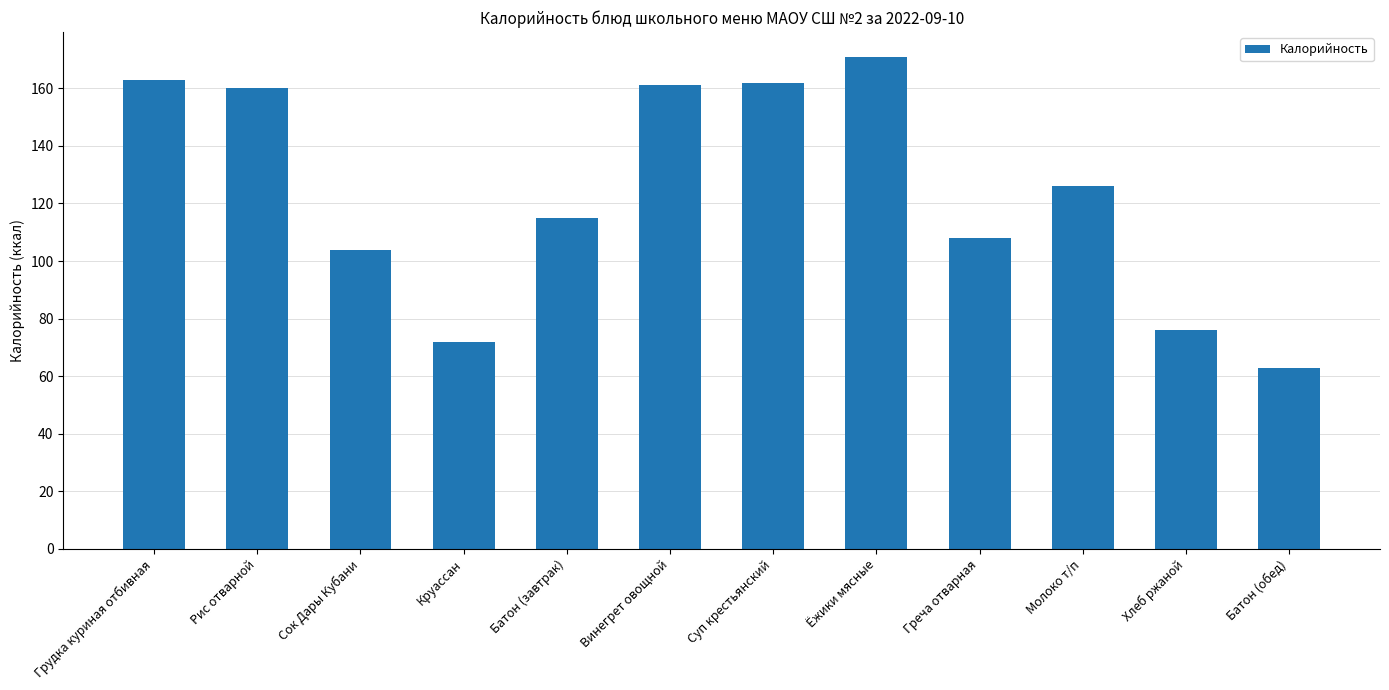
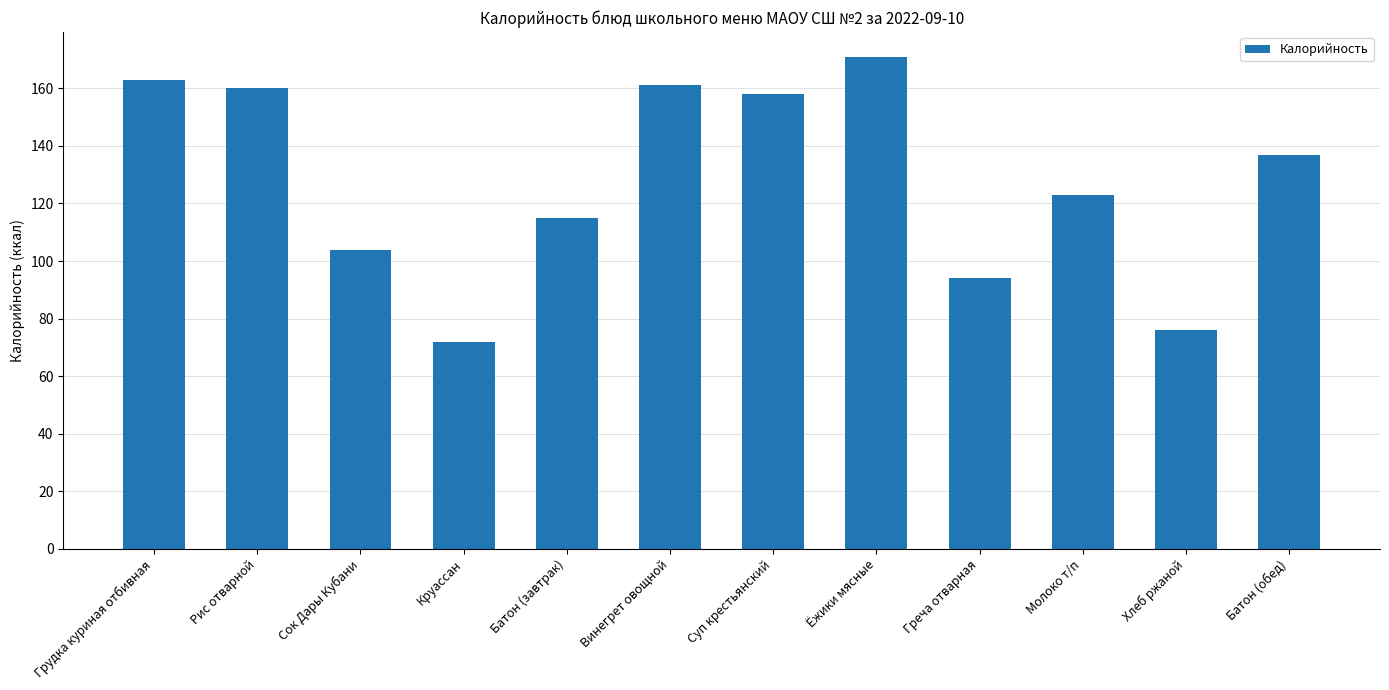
  {
    "Грудка куриная отбивная": 163,
    "Рис отварной": 160,
    "Сок Дары Кубани": 104,
    "Круассан": 72,
    "Батон (завтрак)": 115,
    "Винегрет овощной": 161,
-   "Суп крестьянский": 162,
+   "Суп крестьянский": 158,
    "Ёжики мясные": 171,
-   "Греча отварная": 108,
-   "Молоко т/п": 126,
+   "Греча отварная": 94,
+   "Молоко т/п": 123,
    "Хлеб ржаной": 76,
-   "Батон (обед)": 63
+   "Батон (обед)": 137
  }
